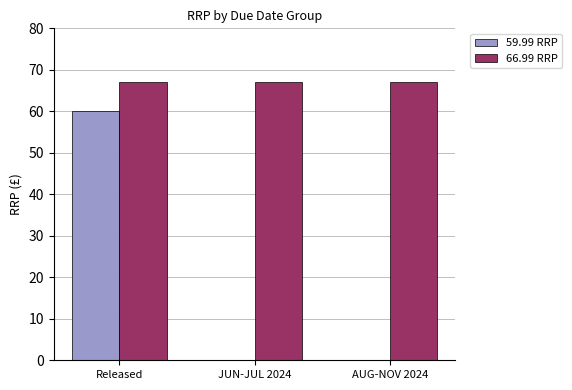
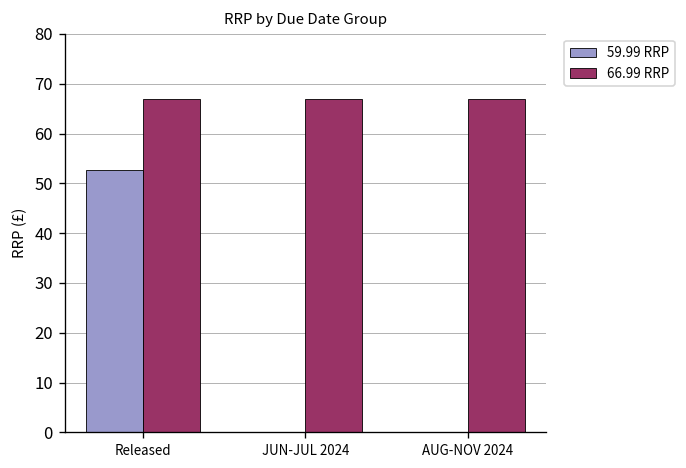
  {
    "59.99 RRP": {
-     "Released": 60,
+     "Released": 53,
      "JUN-JUL 2024": 0,
      "AUG-NOV 2024": 0
    },
    "66.99 RRP": {
      "Released": 67,
      "JUN-JUL 2024": 67,
      "AUG-NOV 2024": 67
    }
  }
